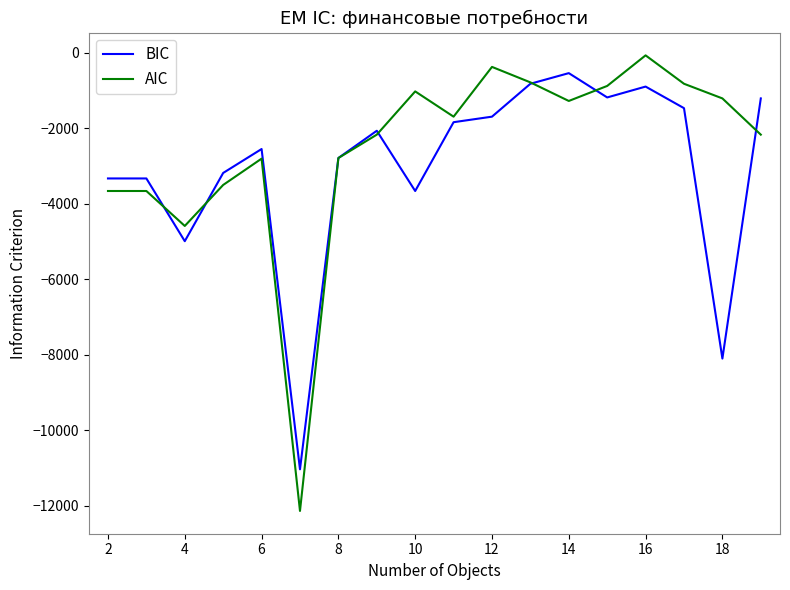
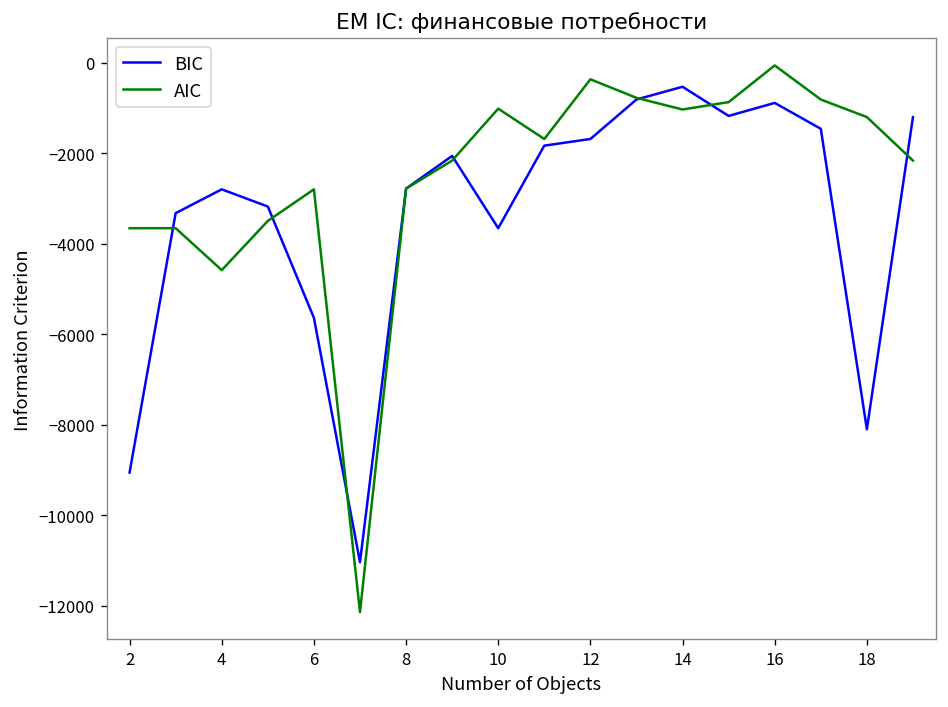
  {
    "BIC": {
-     "2": -3300,
-     "4": -5000,
-     "6": -2500,
+     "2": -9100,
+     "4": -2800,
+     "6": -5600,
      "10": -3700,
      "12": -1700,
      "14": -500,
      "16": -900,
      "18": -8100
    },
    "AIC": {
      "2": -3700,
      "4": -4600,
      "6": -2800,
      "10": -1000,
      "12": -400,
-     "14": -1300,
+     "14": -1000,
      "16": -100,
      "18": -1200
    }
  }
